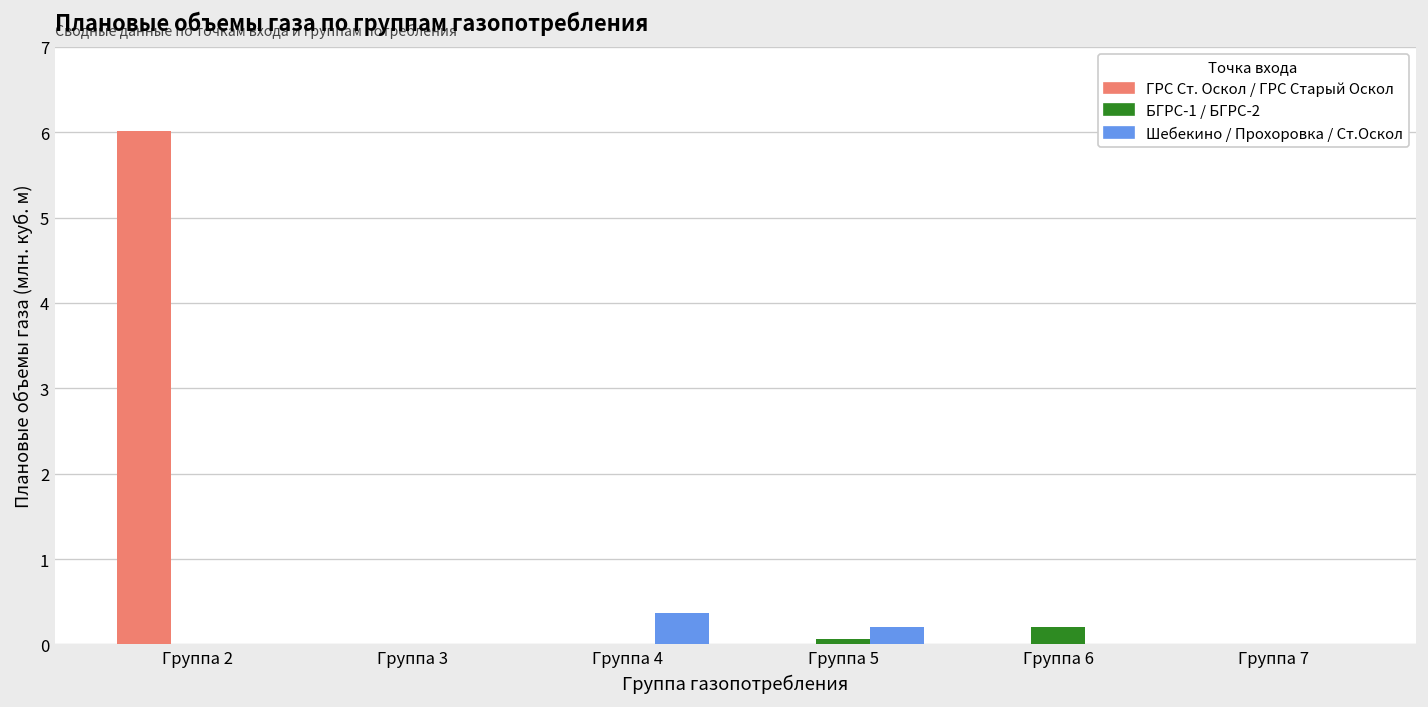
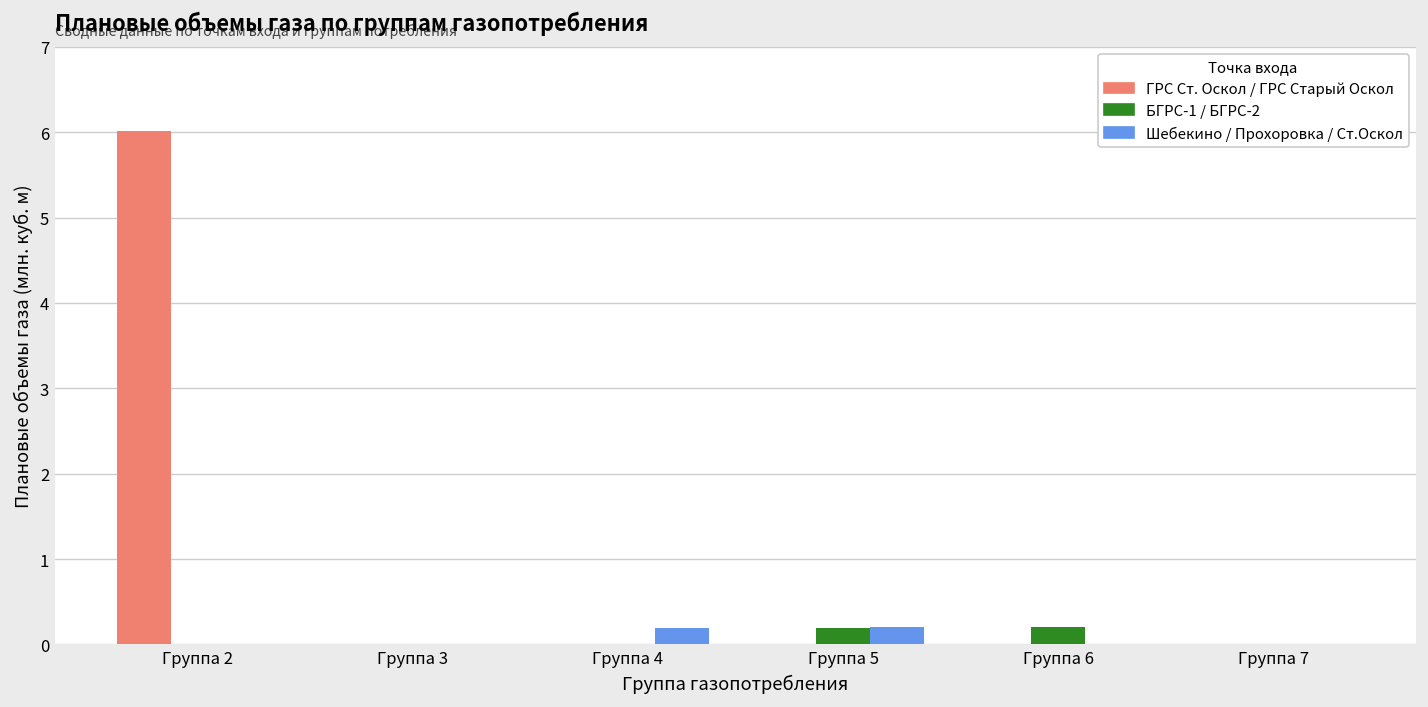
  {
    "ГРС Ст. Оскол / ГРС Старый Оскол": {
      "Группа 2": 6.0,
      "Группа 3": 0.0,
      "Группа 4": 0.0,
      "Группа 5": 0.0,
      "Группа 6": 0.0,
      "Группа 7": 0.0
    },
    "БГРС-1 / БГРС-2": {
      "Группа 2": 0.0,
      "Группа 3": 0.0,
      "Группа 4": 0.0,
-     "Группа 5": 0.1,
+     "Группа 5": 0.2,
      "Группа 6": 0.2,
      "Группа 7": 0.0
    },
    "Шебекино / Прохоровка / Ст.Оскол": {
      "Группа 2": 0.0,
      "Группа 3": 0.0,
-     "Группа 4": 0.4,
+     "Группа 4": 0.2,
      "Группа 5": 0.2,
      "Группа 7": 0.0
    }
  }
